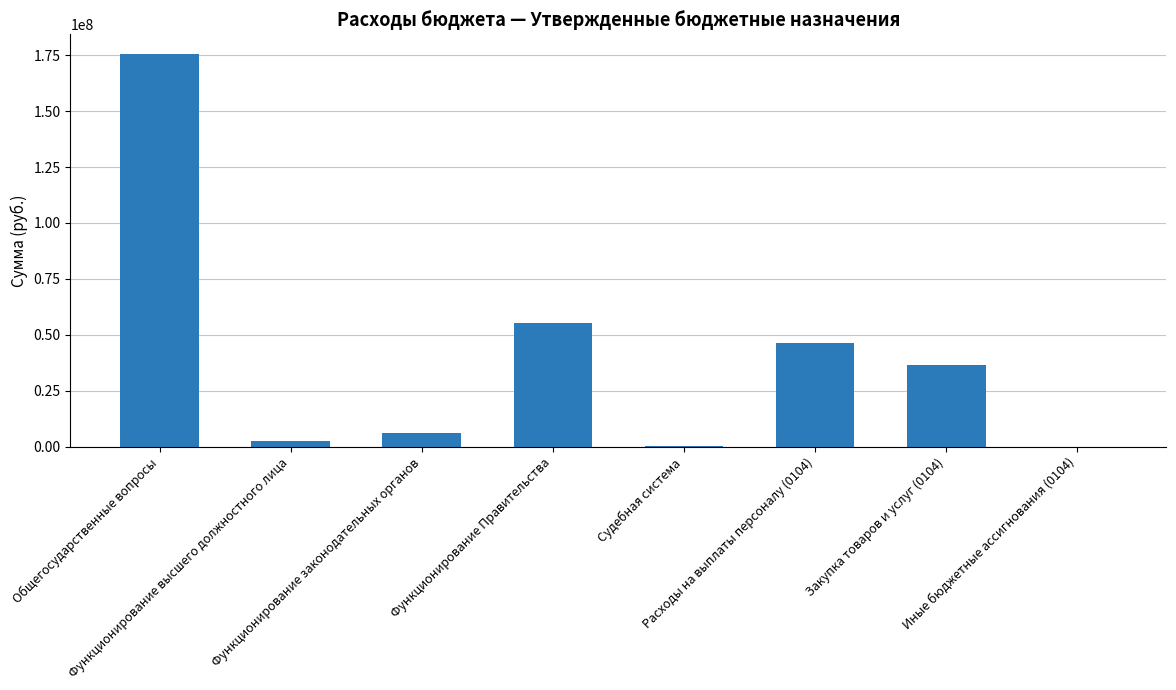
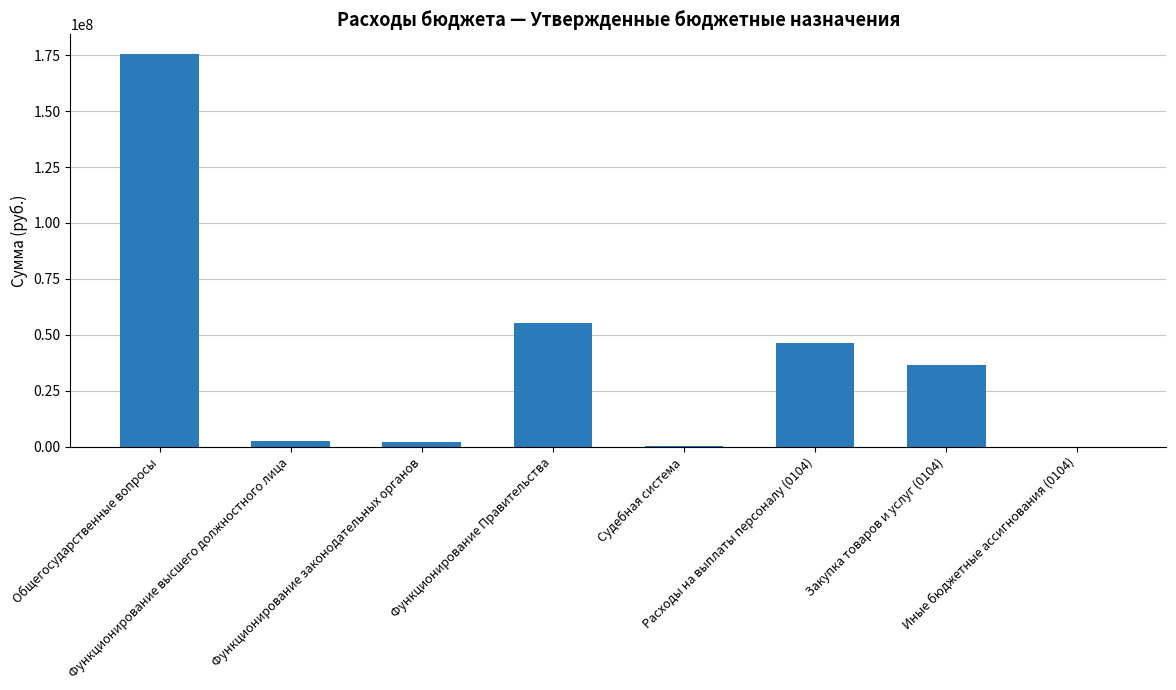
  {
    "Общегосударственные вопросы": 176000000,
    "Функционирование высшего должностного лица": 2000000,
-   "Функционирование законодательных органов": 6000000,
+   "Функционирование законодательных органов": 2000000,
    "Функционирование Правительства": 55000000,
    "Расходы на выплаты персоналу (0104)": 47000000,
    "Закупка товаров и услуг (0104)": 37000000
  }
